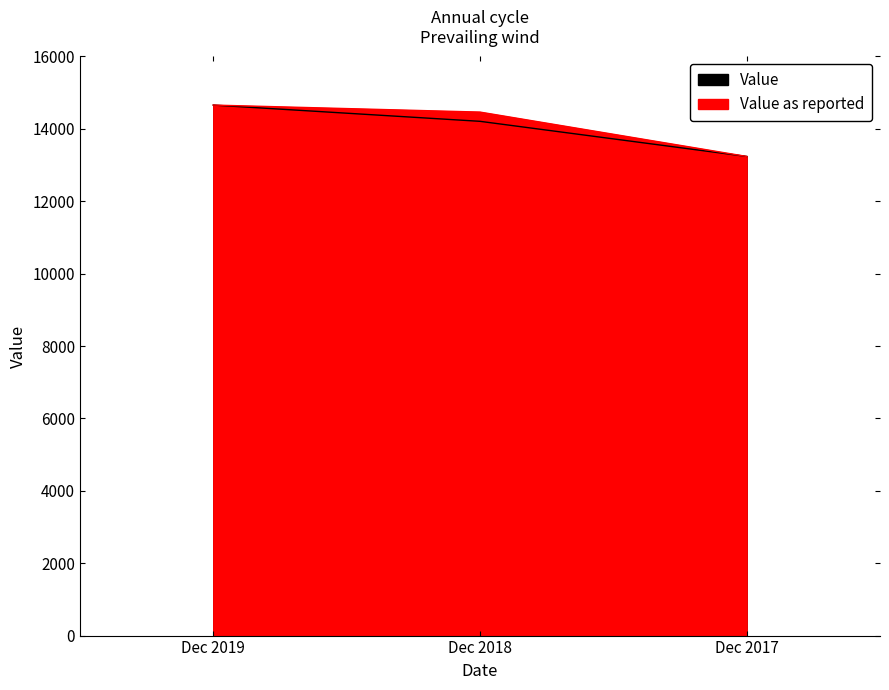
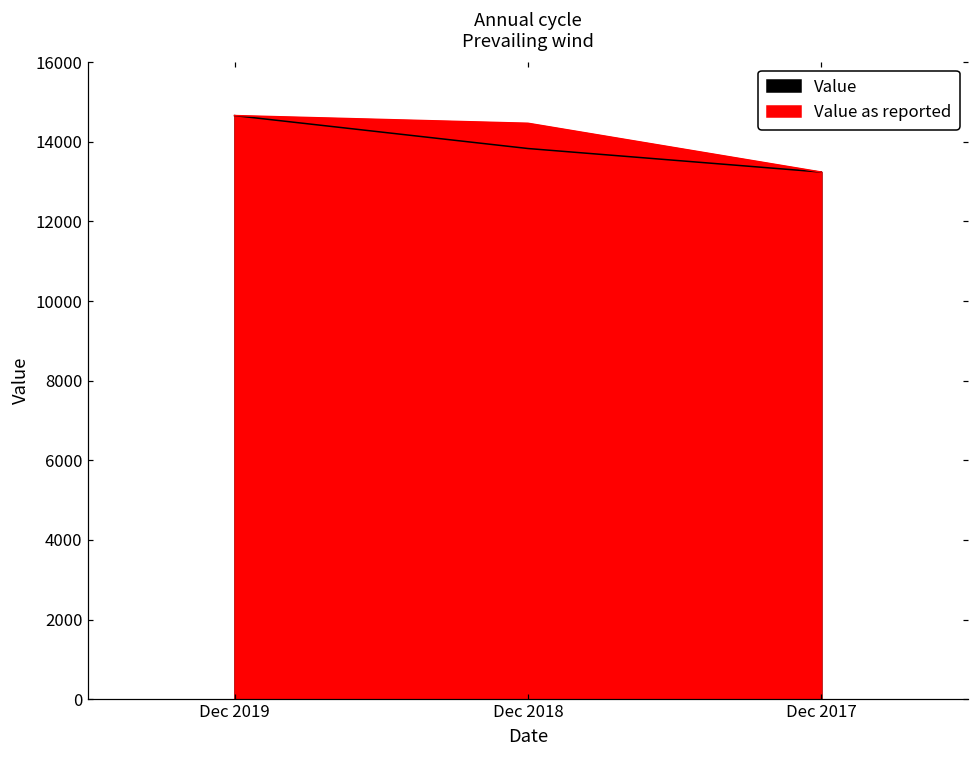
  {
    "Value": {
-     "Dec 2018": 14200
+     "Dec 2018": 13800
    },
    "Value as reported": {
      "Dec 2018": 14500
    }
  }
